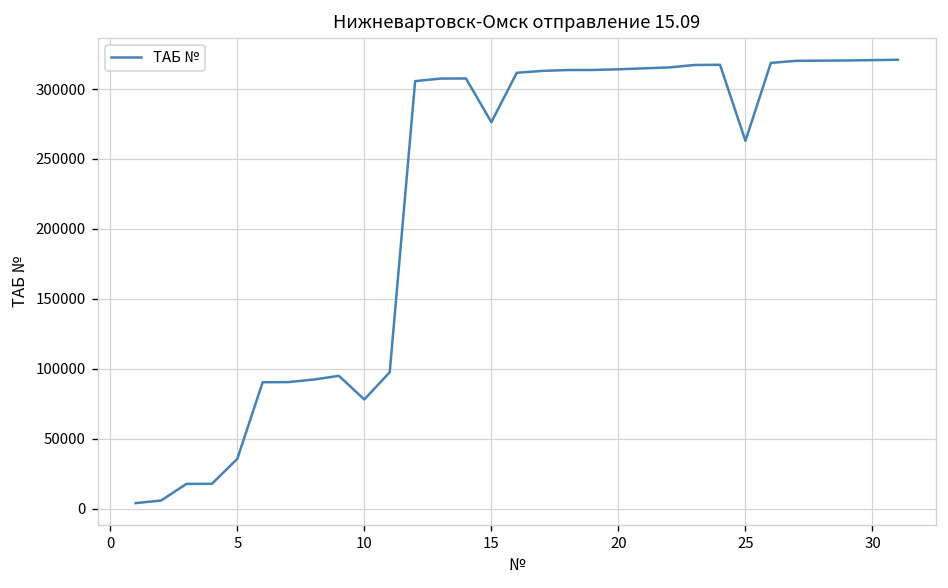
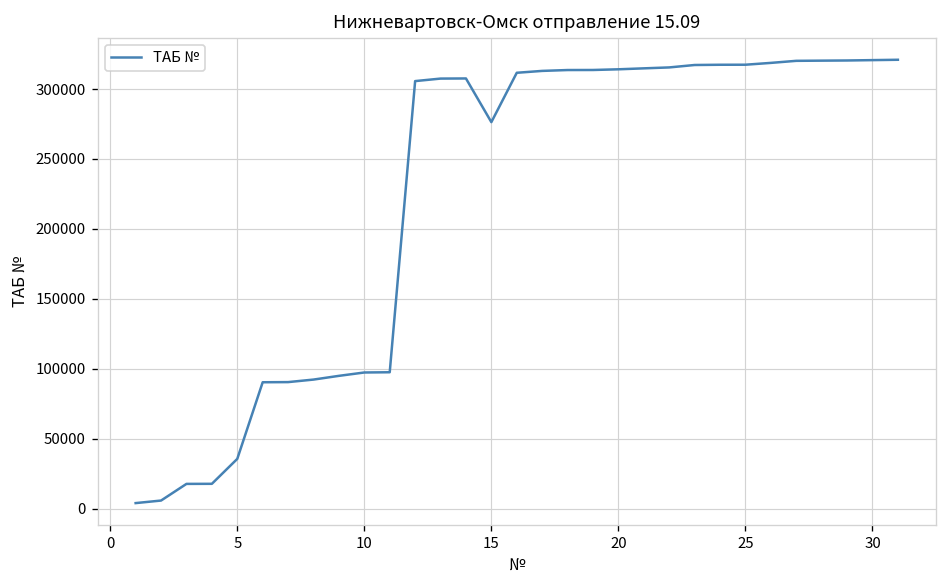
  {
    "5": 36000,
-   "10": 78000,
+   "10": 97000,
    "15": 276000,
    "20": 314000,
-   "25": 263000,
+   "25": 317000,
    "30": 321000
  }
